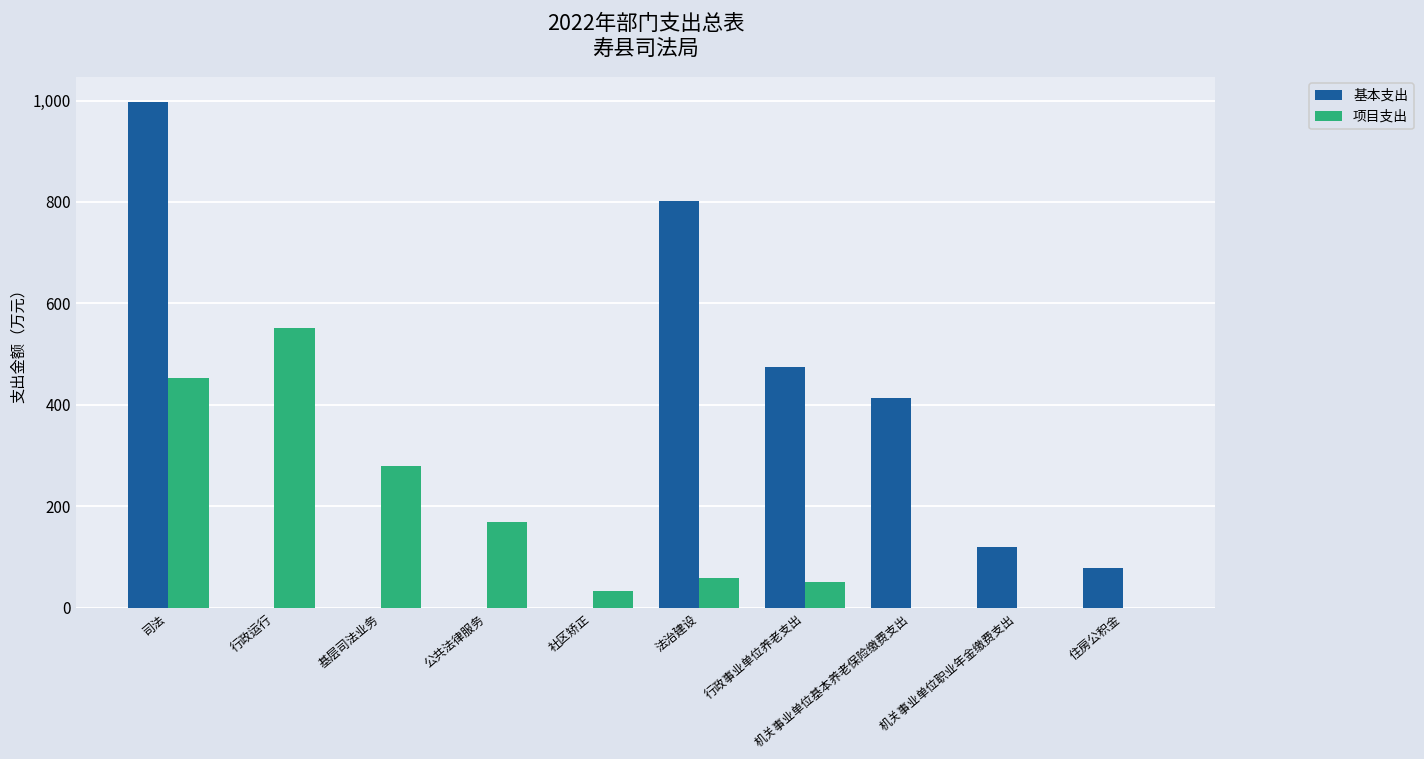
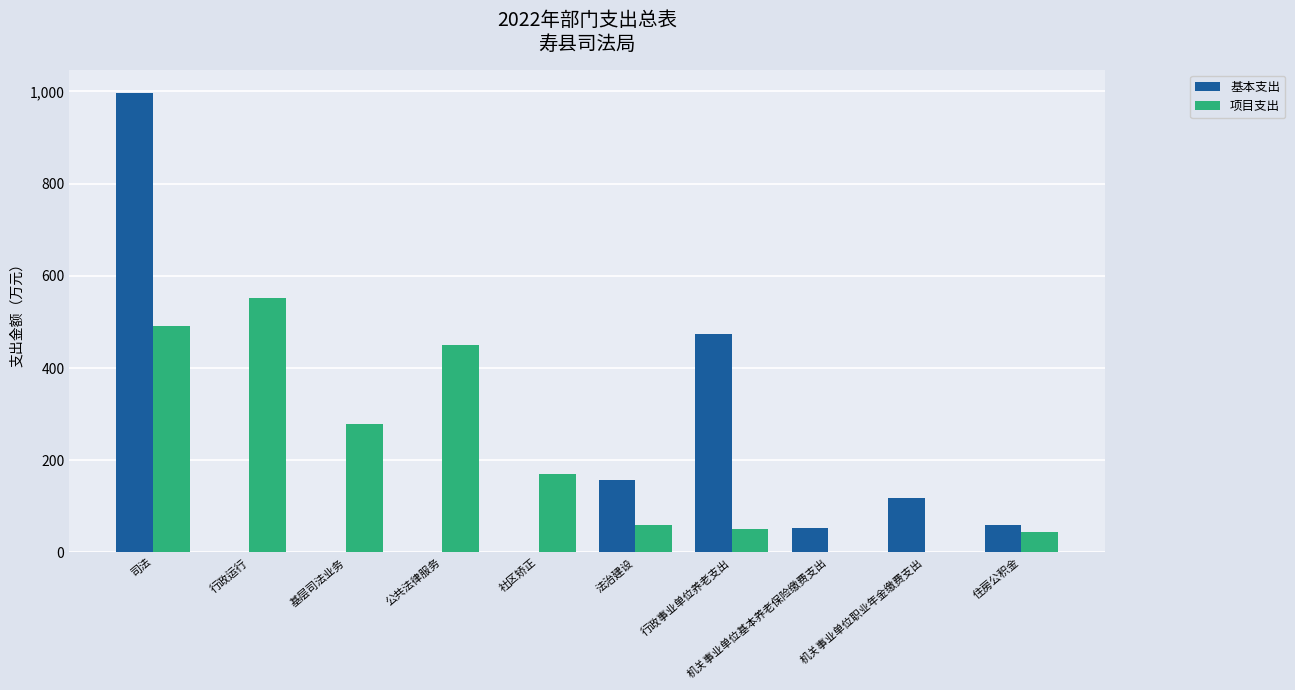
  {
    "基本支出": {
      "司法": "1,000",
      "行政运行": "0",
      "基层司法业务": "0",
      "公共法律服务": "0",
      "社区矫正": "0",
-     "法治建设": "800",
+     "法治建设": "160",
      "行政事业单位养老支出": "470",
-     "机关事业单位基本养老保险缴费支出": "410",
+     "机关事业单位基本养老保险缴费支出": "50",
      "机关事业单位职业年金缴费支出": "120",
-     "住房公积金": "80"
+     "住房公积金": "60"
    },
    "项目支出": {
-     "司法": "450",
+     "司法": "490",
      "行政运行": "550",
      "基层司法业务": "280",
-     "公共法律服务": "170",
-     "社区矫正": "30",
+     "公共法律服务": "450",
+     "社区矫正": "170",
      "法治建设": "60",
      "行政事业单位养老支出": "50",
      "机关事业单位基本养老保险缴费支出": "0",
      "机关事业单位职业年金缴费支出": "0",
-     "住房公积金": "0"
+     "住房公积金": "50"
    }
  }
